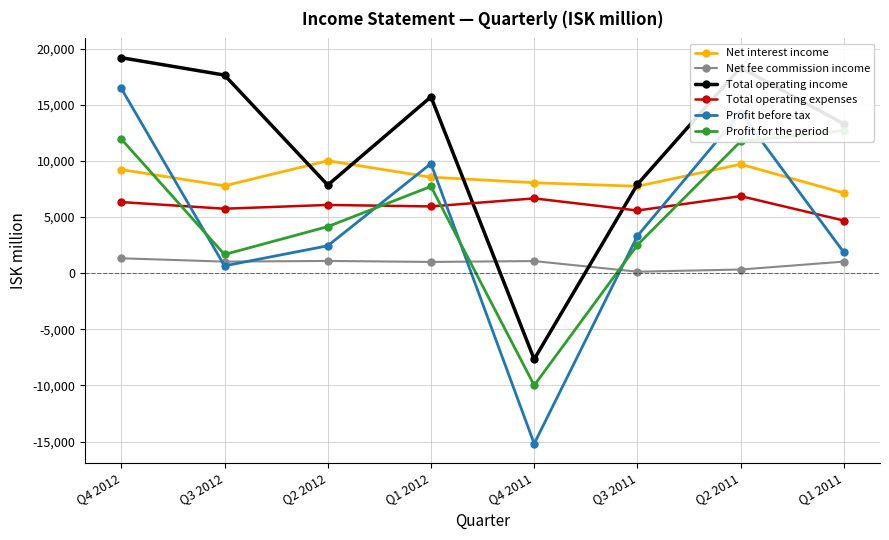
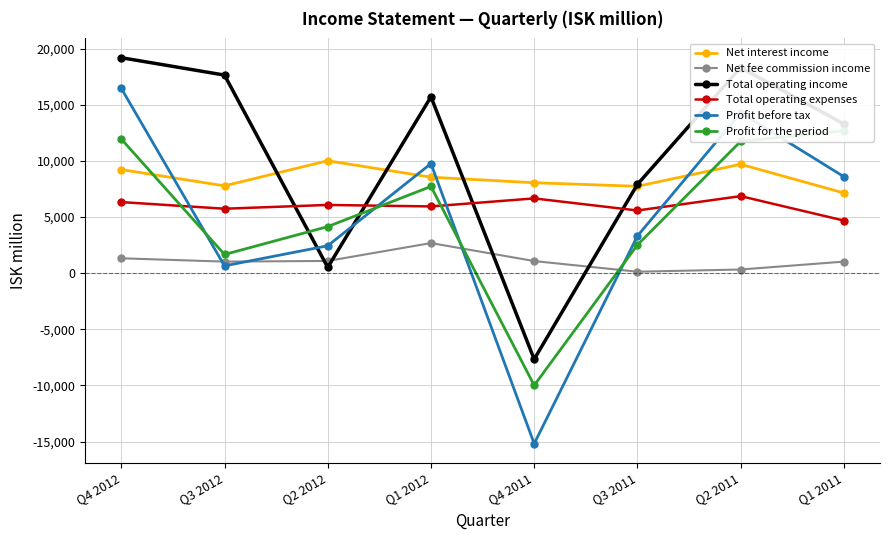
  {
    "Net interest income": {
      "Q4 2012": "9,200",
      "Q3 2012": "7,800",
      "Q2 2012": "10,000",
      "Q1 2012": "8,600",
      "Q4 2011": "8,100",
      "Q2 2011": "9,700",
      "Q1 2011": "7,100"
    },
    "Net fee commission income": {
      "Q4 2012": "1,300",
      "Q3 2012": "1,000",
      "Q2 2012": "1,100",
-     "Q1 2012": "1,000",
+     "Q1 2012": "2,700",
      "Q4 2011": "1,100",
      "Q3 2011": "100",
      "Q2 2011": "300",
      "Q1 2011": "1,000"
    },
    "Total operating income": {
      "Q4 2012": "19,200",
      "Q3 2012": "17,700",
-     "Q2 2012": "7,800",
+     "Q2 2012": "500",
      "Q1 2012": "15,700",
      "Q4 2011": "-7,700"
    },
    "Total operating expenses": {
      "Q4 2012": "6,300",
      "Q3 2012": "5,700",
      "Q2 2012": "6,100",
      "Q1 2012": "5,900",
      "Q4 2011": "6,700",
      "Q3 2011": "5,600",
      "Q2 2011": "6,900",
      "Q1 2011": "4,700"
    },
    "Profit before tax": {
      "Q4 2012": "16,500",
      "Q3 2012": "700",
      "Q2 2012": "2,400",
      "Q1 2012": "9,800",
      "Q4 2011": "-15,200",
      "Q3 2011": "3,300",
-     "Q1 2011": "1,800"
+     "Q1 2011": "8,600"
    },
    "Profit for the period": {
      "Q4 2012": "12,000",
      "Q3 2012": "1,700",
      "Q2 2012": "4,100",
      "Q1 2012": "7,700",
      "Q4 2011": "-10,000",
      "Q3 2011": "2,500"
    }
  }
